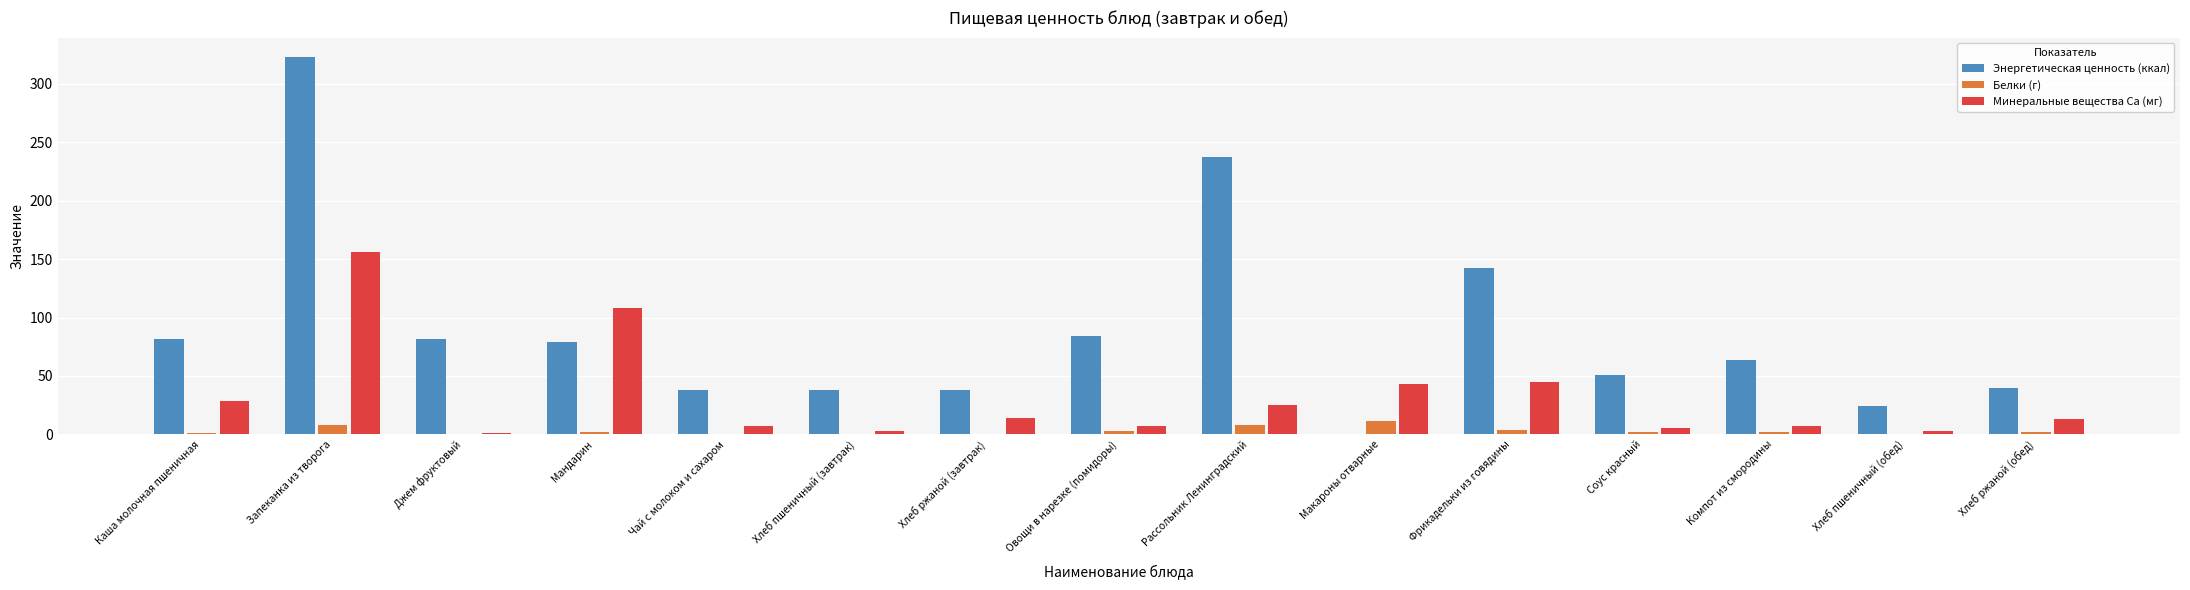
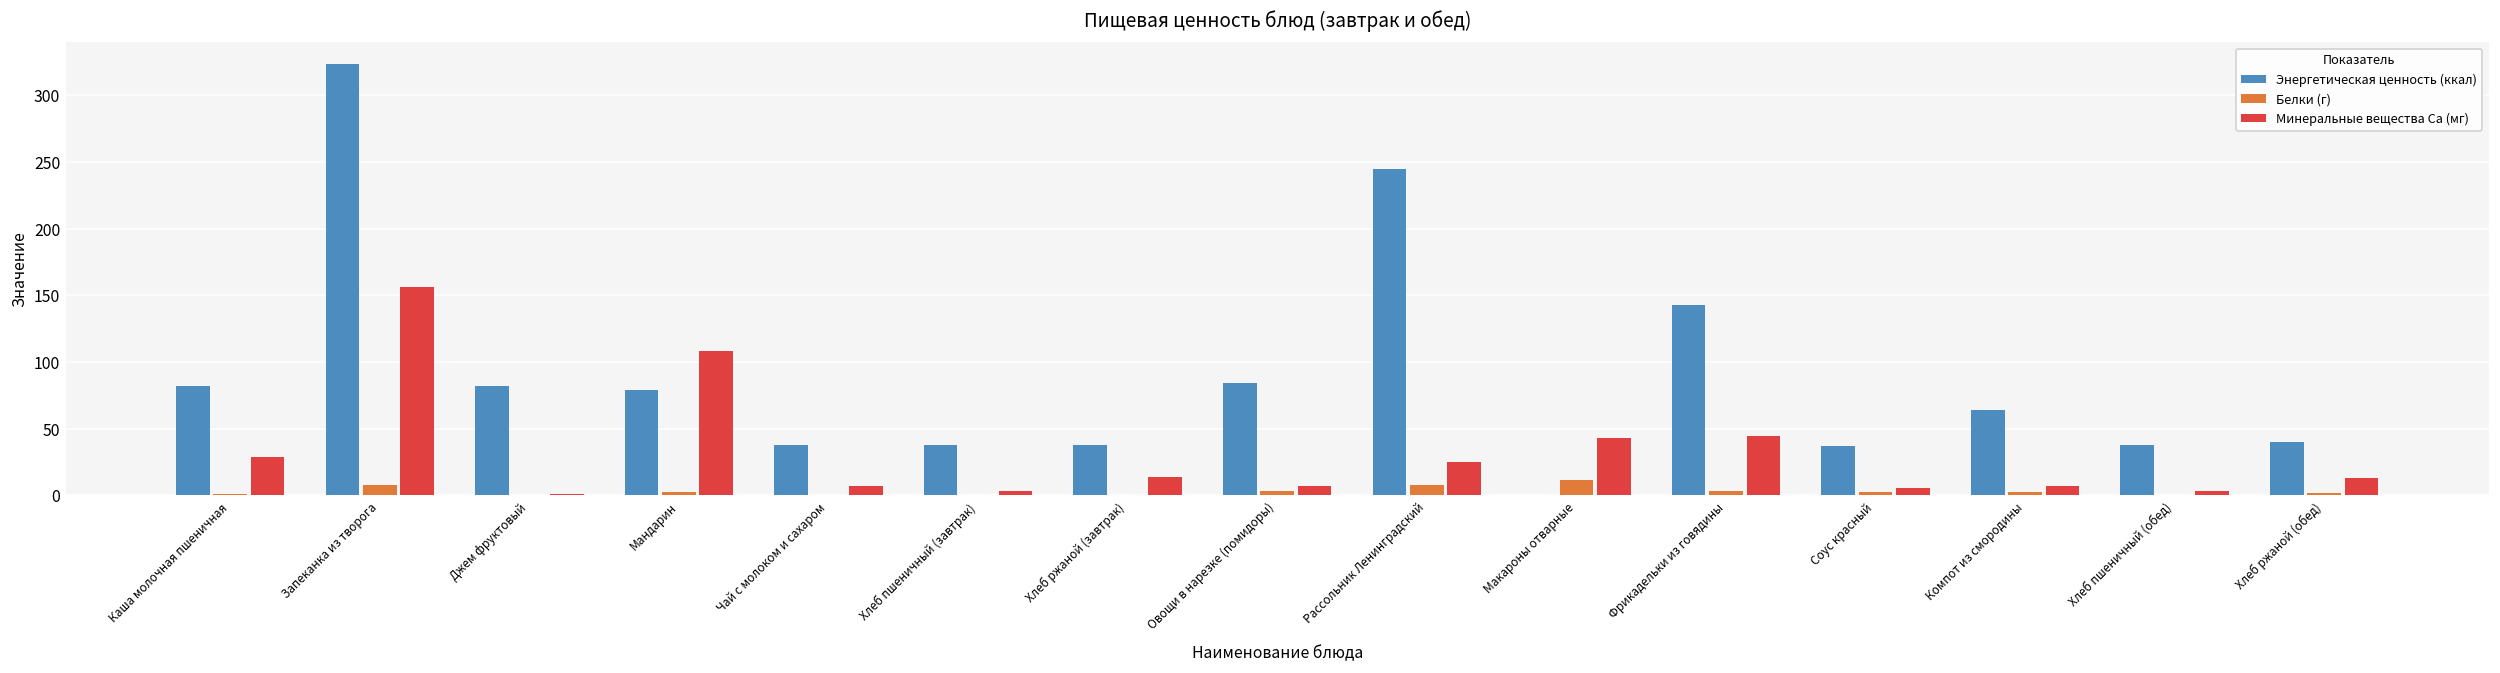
  {
    "Энергетическая ценность (ккал)": {
      "Каша молочная пшеничная": 82,
      "Запеканка из творога": 323,
      "Джем фруктовый": 82,
      "Мандарин": 79,
      "Чай с молоком и сахаром": 38,
      "Хлеб пшеничный (завтрак)": 38,
      "Хлеб ржаной (завтрак)": 38,
      "Овощи в нарезке (помидоры)": 84,
-     "Рассольник Ленинградский": 237,
+     "Рассольник Ленинградский": 245,
      "Фрикадельки из говядины": 142,
-     "Соус красный": 51,
+     "Соус красный": 37,
      "Компот из смородины": 64,
-     "Хлеб пшеничный (обед)": 24,
+     "Хлеб пшеничный (обед)": 38,
      "Хлеб ржаной (обед)": 40
    }
  }
